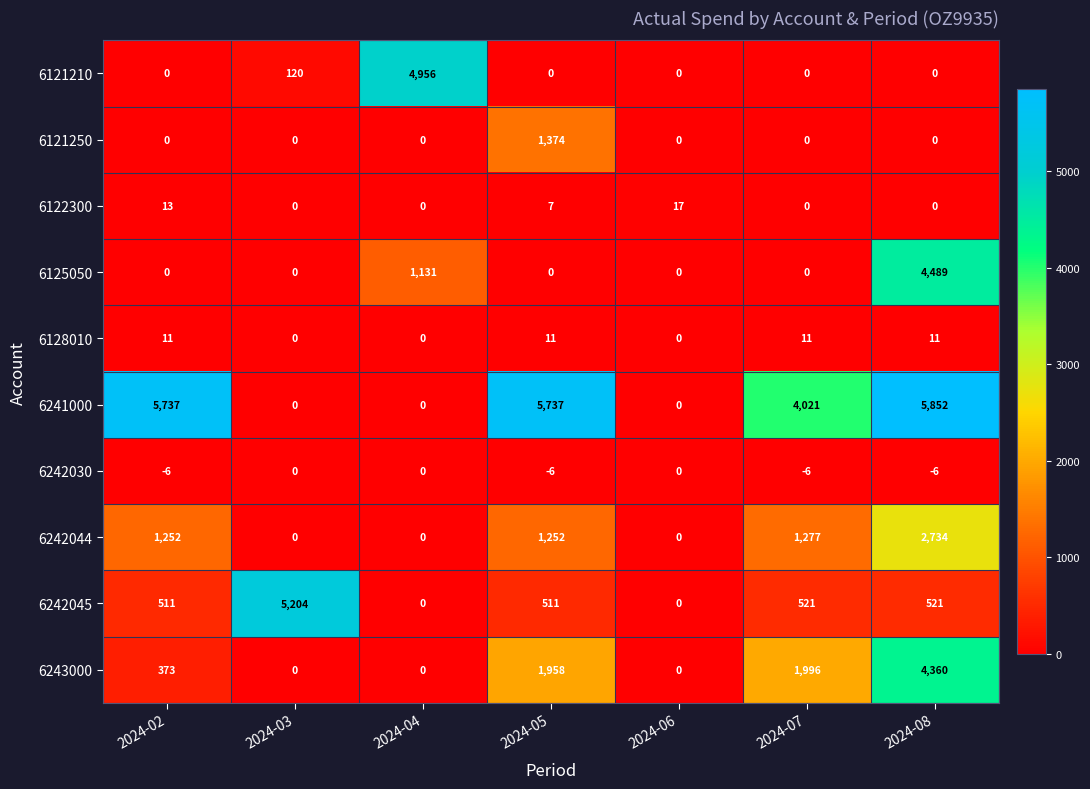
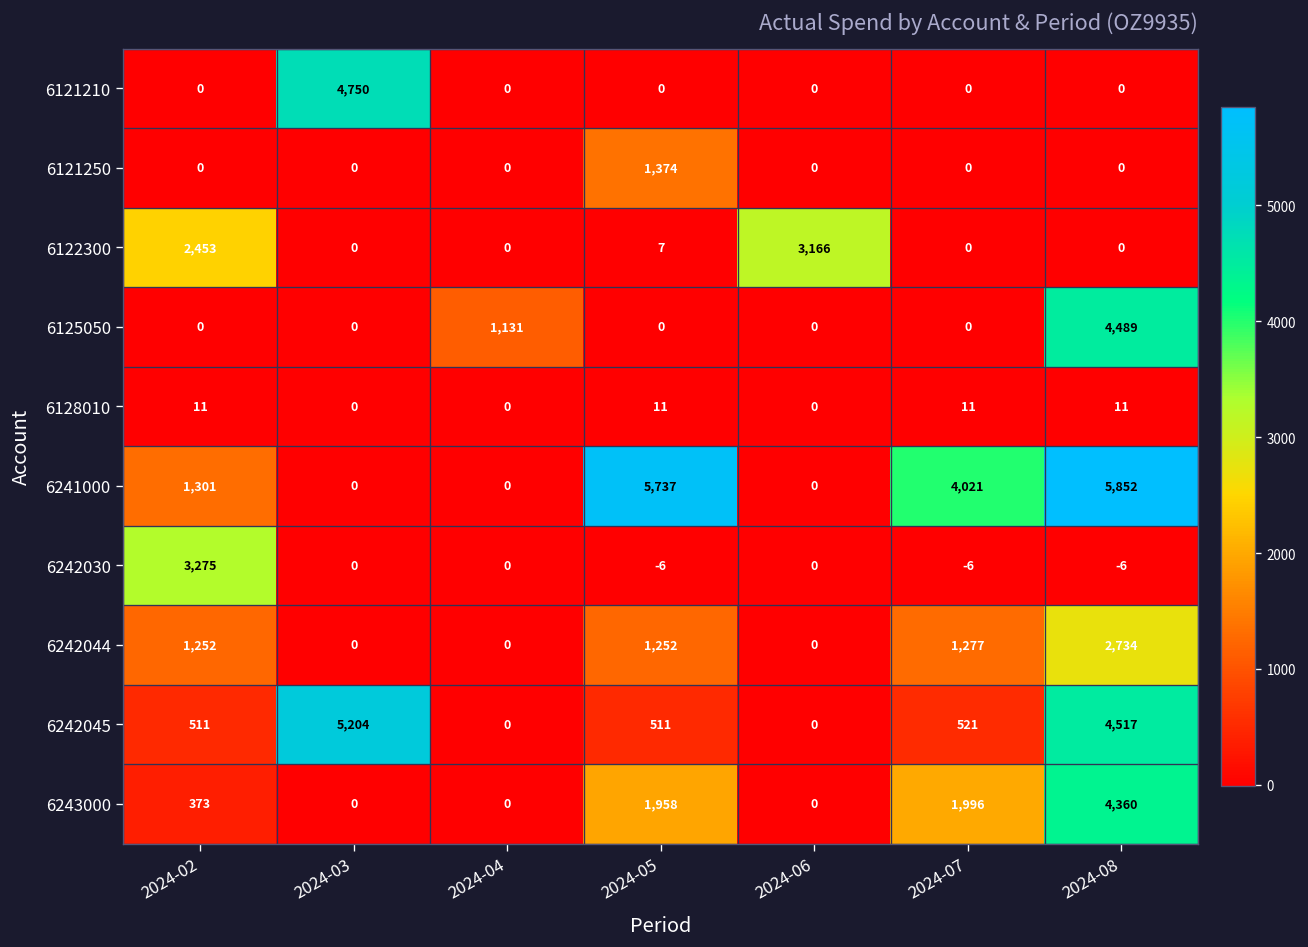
  {
    "6121210": {
      "2024-02": "0",
-     "2024-03": "120",
-     "2024-04": "4,956",
+     "2024-03": "4,750",
+     "2024-04": "0",
      "2024-05": "0",
      "2024-06": "0",
      "2024-07": "0",
      "2024-08": "0"
    },
    "6121250": {
      "2024-02": "0",
      "2024-03": "0",
      "2024-04": "0",
      "2024-05": "1,374",
      "2024-06": "0",
      "2024-07": "0",
      "2024-08": "0"
    },
    "6122300": {
-     "2024-02": "13",
+     "2024-02": "2,453",
      "2024-03": "0",
      "2024-04": "0",
      "2024-05": "7",
-     "2024-06": "17",
+     "2024-06": "3,166",
      "2024-07": "0",
      "2024-08": "0"
    },
    "6125050": {
      "2024-02": "0",
      "2024-03": "0",
      "2024-04": "1,131",
      "2024-05": "0",
      "2024-06": "0",
      "2024-07": "0",
      "2024-08": "4,489"
    },
    "6128010": {
      "2024-02": "11",
      "2024-03": "0",
      "2024-04": "0",
      "2024-05": "11",
      "2024-06": "0",
      "2024-07": "11",
      "2024-08": "11"
    },
    "6241000": {
-     "2024-02": "5,737",
+     "2024-02": "1,301",
      "2024-03": "0",
      "2024-04": "0",
      "2024-05": "5,737",
      "2024-06": "0",
      "2024-07": "4,021",
      "2024-08": "5,852"
    },
    "6242030": {
-     "2024-02": "-6",
+     "2024-02": "3,275",
      "2024-03": "0",
      "2024-04": "0",
      "2024-05": "-6",
      "2024-06": "0",
      "2024-07": "-6",
      "2024-08": "-6"
    },
    "6242044": {
      "2024-02": "1,252",
      "2024-03": "0",
      "2024-04": "0",
      "2024-05": "1,252",
      "2024-06": "0",
      "2024-07": "1,277",
      "2024-08": "2,734"
    },
    "6242045": {
      "2024-02": "511",
      "2024-03": "5,204",
      "2024-04": "0",
      "2024-05": "511",
      "2024-06": "0",
      "2024-07": "521",
-     "2024-08": "521"
+     "2024-08": "4,517"
    },
    "6243000": {
      "2024-02": "373",
      "2024-03": "0",
      "2024-04": "0",
      "2024-05": "1,958",
      "2024-06": "0",
      "2024-07": "1,996",
      "2024-08": "4,360"
    }
  }
